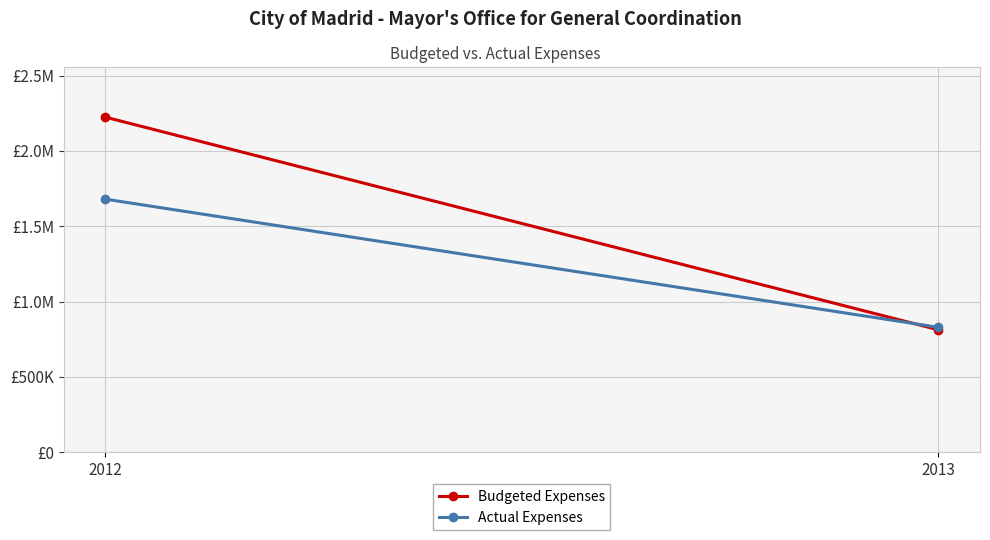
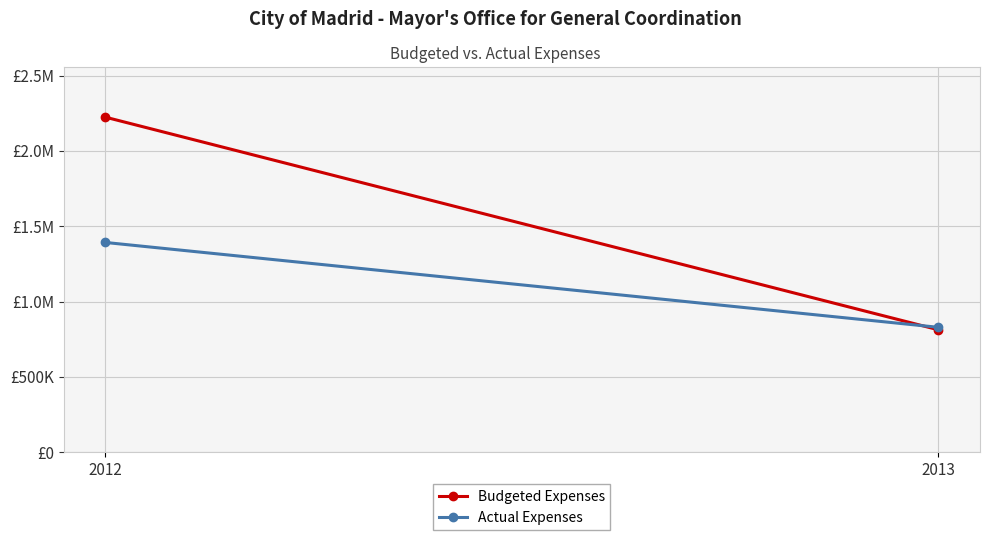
  {
    "Budgeted Expenses": {
      "2012": "£2220000"
    },
    "Actual Expenses": {
-     "2012": "£1680000"
+     "2012": "£1390000"
    }
  }
